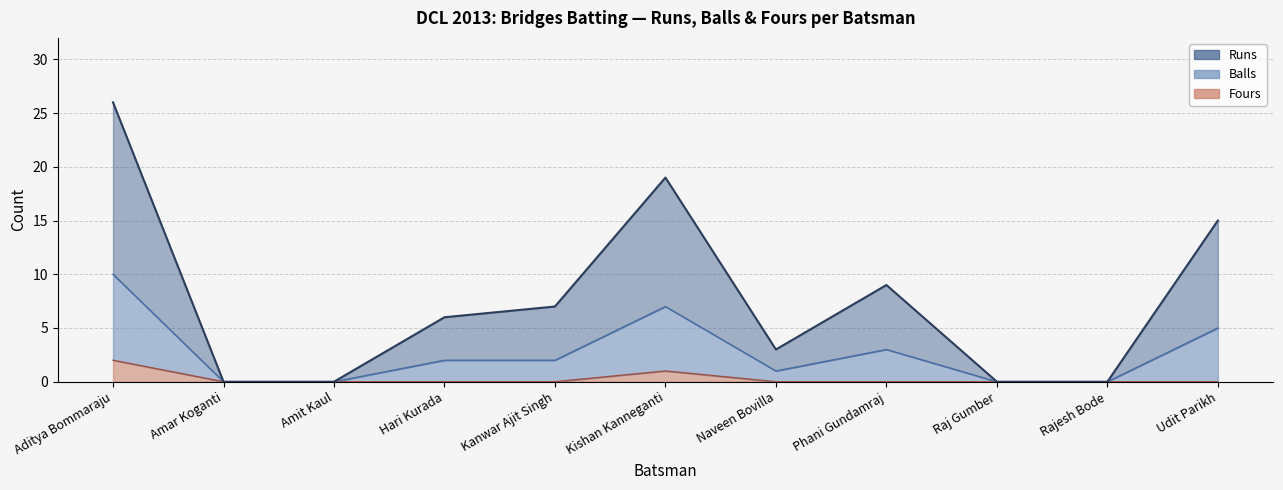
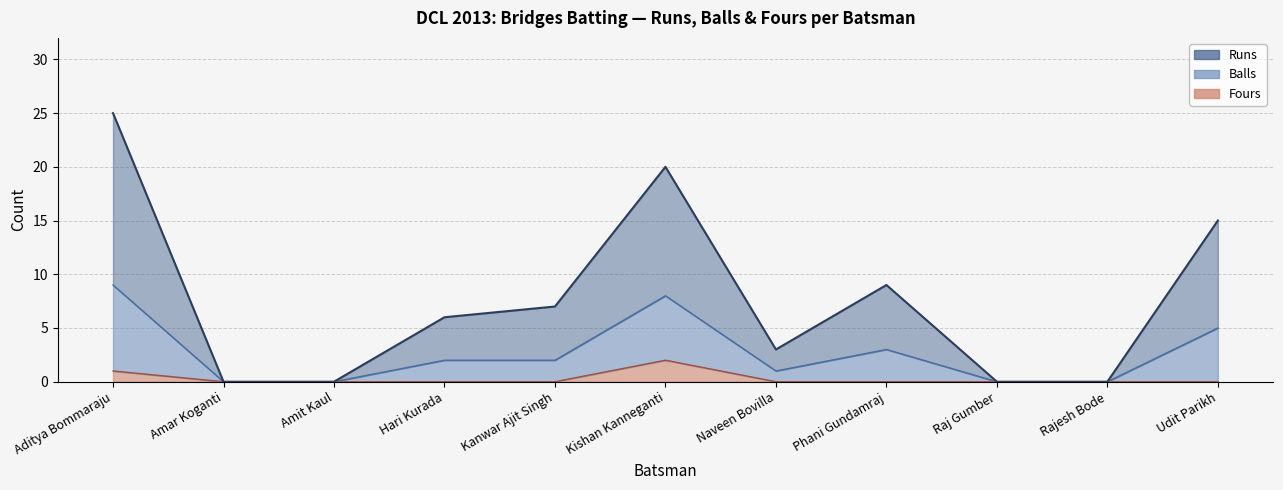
  {
    "Fours": {
-     "Aditya Bommaraju": 2,
+     "Aditya Bommaraju": 1,
      "Hari Kurada": 0,
      "Kanwar Ajit Singh": 0,
-     "Kishan Kanneganti": 1,
+     "Kishan Kanneganti": 2,
      "Naveen Bovilla": 0,
      "Phani Gundamraj": 0,
      "Udit Parikh": 0
    }
  }
